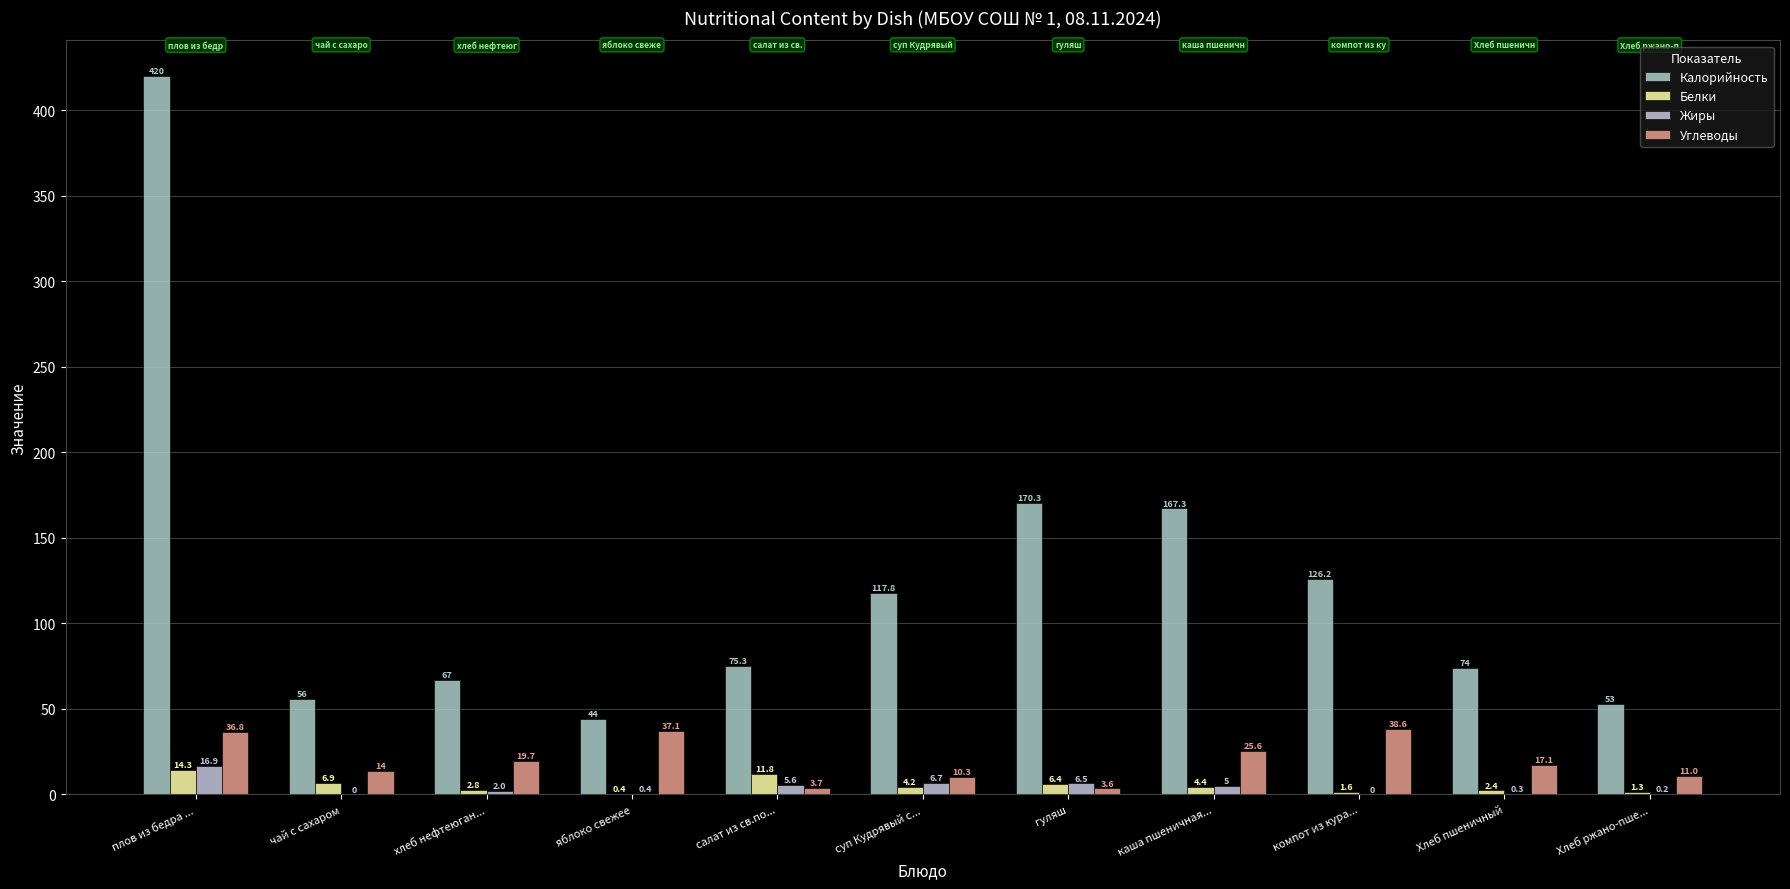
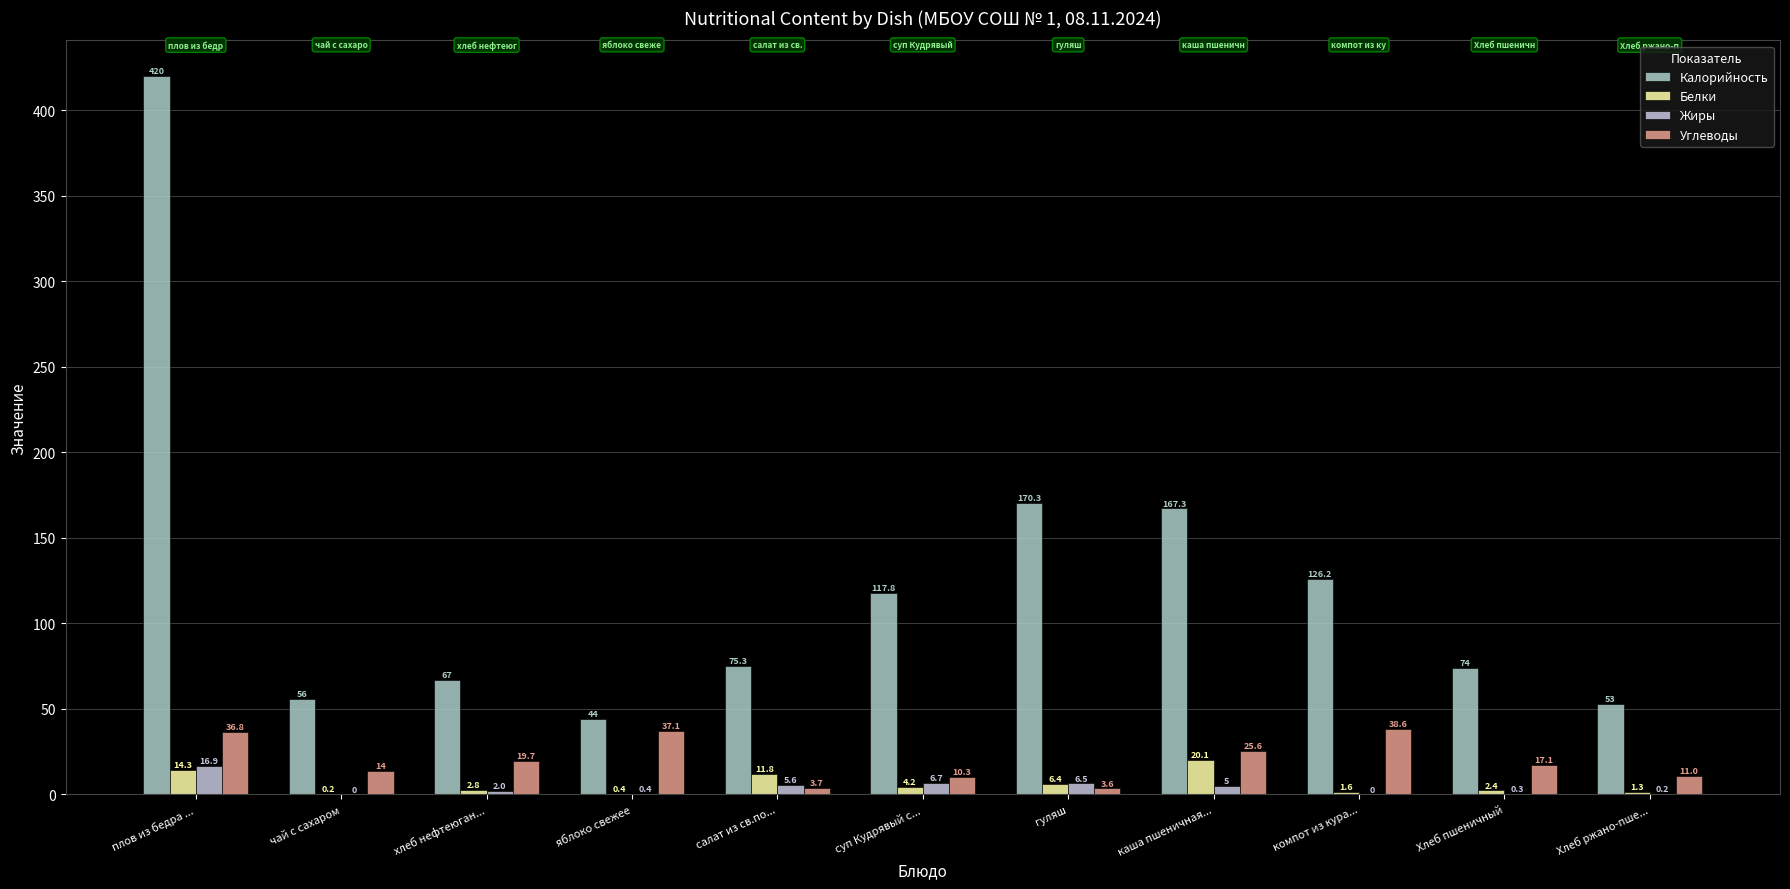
  {
    "Белки": {
      "плов из бедра ...": 14.3,
-     "чай с сахаром": 6.9,
+     "чай с сахаром": 0.2,
      "хлеб нефтеюган...": 2.8,
      "яблоко свежее": 0.4,
      "салат из св.по...": 11.8,
      "суп Кудрявый с...": 4.2,
      "гуляш": 6.4,
-     "каша пшеничная...": 4.4,
+     "каша пшеничная...": 20.1,
      "компот из кура...": 1.6,
      "Хлеб пшеничный": 2.4,
      "Хлеб ржано-пше...": 1.3
    },
    "Углеводы": {
      "плов из бедра ...": 36.8,
      "чай с сахаром": 14,
      "хлеб нефтеюган...": 19.7,
      "яблоко свежее": 37.1,
      "салат из св.по...": 3.7,
      "суп Кудрявый с...": 10.3,
      "гуляш": 3.6,
      "каша пшеничная...": 25.6,
      "компот из кура...": 38.6,
      "Хлеб пшеничный": 17.1,
      "Хлеб ржано-пше...": 11.0
    }
  }
